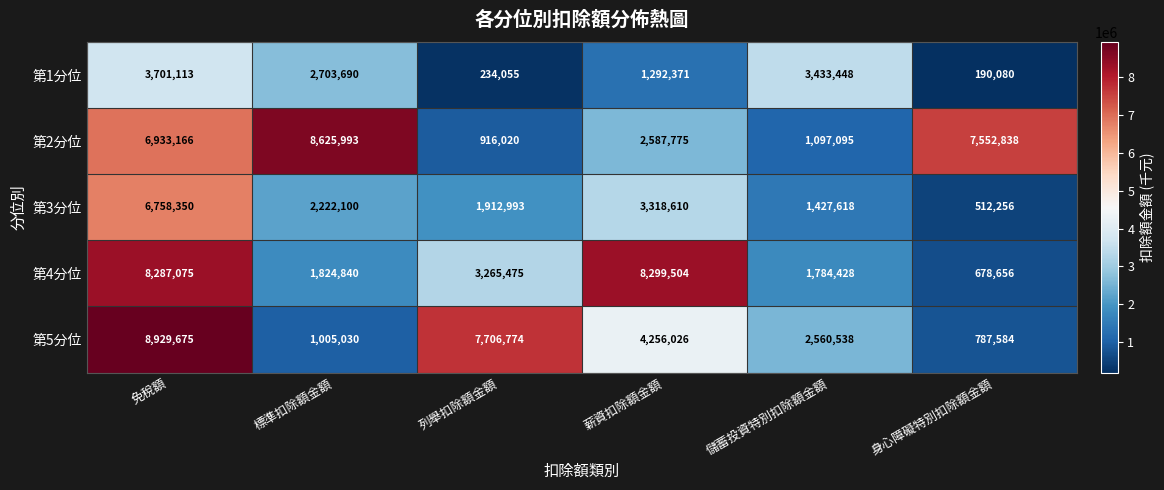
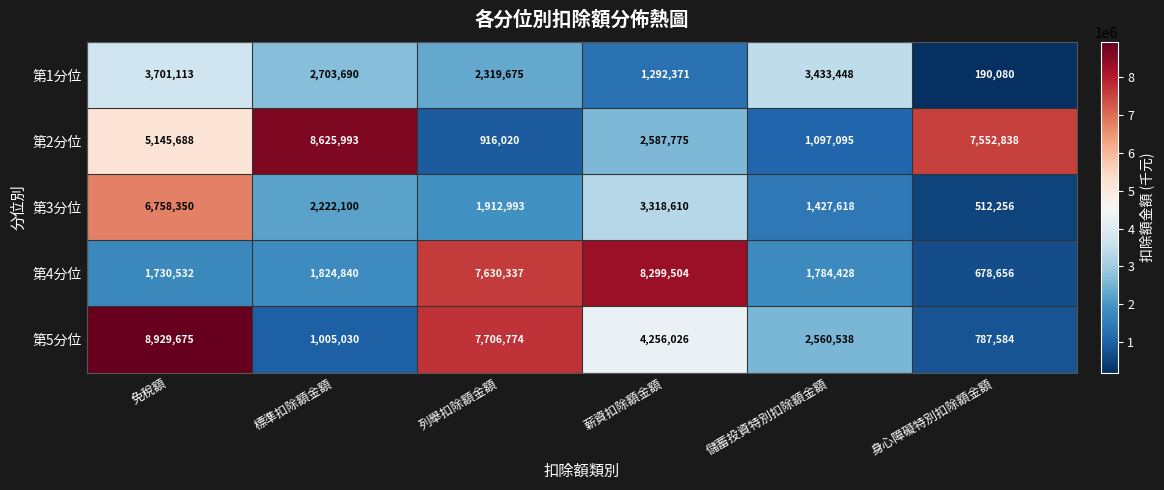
  {
    "第1分位": {
      "免稅額": "3,701,113",
      "標準扣除額金額": "2,703,690",
-     "列舉扣除額金額": "234,055",
+     "列舉扣除額金額": "2,319,675",
      "薪資扣除額金額": "1,292,371",
      "儲蓄投資特別扣除額金額": "3,433,448",
      "身心障礙特別扣除額金額": "190,080"
    },
    "第2分位": {
-     "免稅額": "6,933,166",
+     "免稅額": "5,145,688",
      "標準扣除額金額": "8,625,993",
      "列舉扣除額金額": "916,020",
      "薪資扣除額金額": "2,587,775",
      "儲蓄投資特別扣除額金額": "1,097,095",
      "身心障礙特別扣除額金額": "7,552,838"
    },
    "第3分位": {
      "免稅額": "6,758,350",
      "標準扣除額金額": "2,222,100",
      "列舉扣除額金額": "1,912,993",
      "薪資扣除額金額": "3,318,610",
      "儲蓄投資特別扣除額金額": "1,427,618",
      "身心障礙特別扣除額金額": "512,256"
    },
    "第4分位": {
-     "免稅額": "8,287,075",
+     "免稅額": "1,730,532",
      "標準扣除額金額": "1,824,840",
-     "列舉扣除額金額": "3,265,475",
+     "列舉扣除額金額": "7,630,337",
      "薪資扣除額金額": "8,299,504",
      "儲蓄投資特別扣除額金額": "1,784,428",
      "身心障礙特別扣除額金額": "678,656"
    },
    "第5分位": {
      "免稅額": "8,929,675",
      "標準扣除額金額": "1,005,030",
      "列舉扣除額金額": "7,706,774",
      "薪資扣除額金額": "4,256,026",
      "儲蓄投資特別扣除額金額": "2,560,538",
      "身心障礙特別扣除額金額": "787,584"
    }
  }
